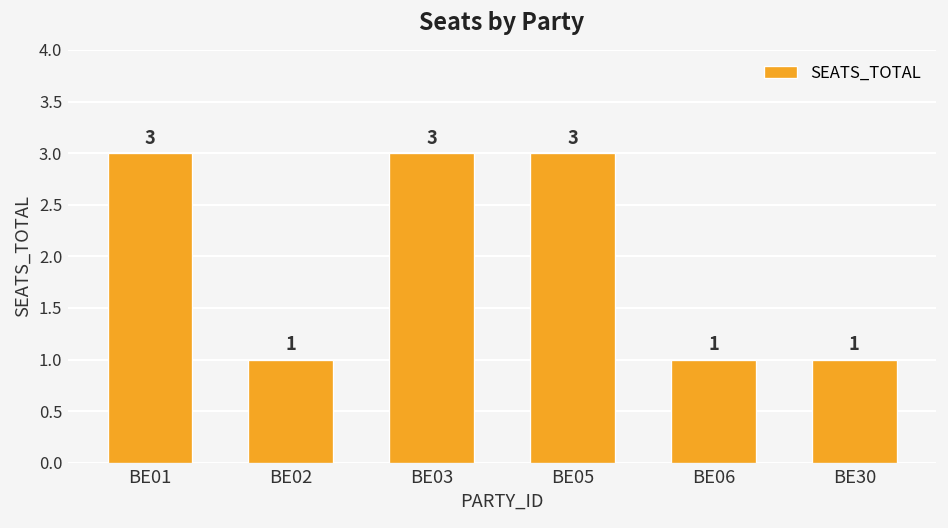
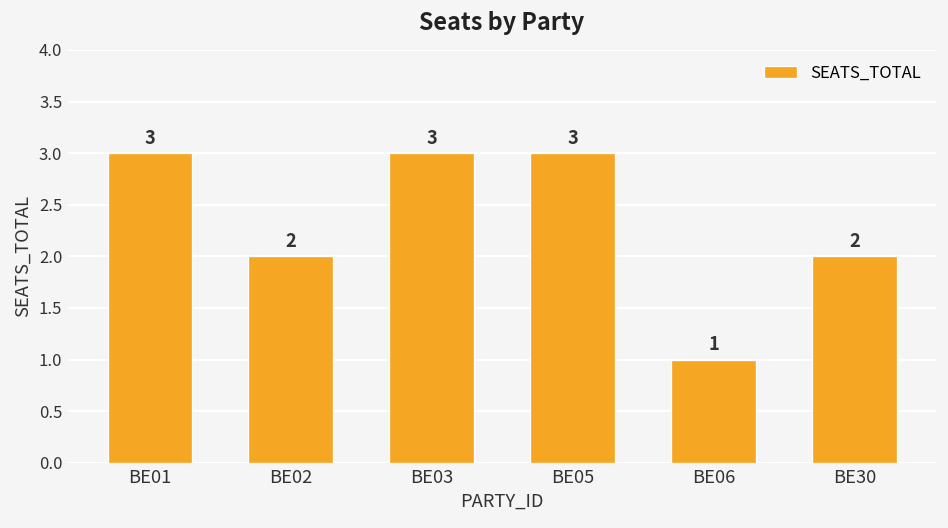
  {
    "BE01": 3,
-   "BE02": 1,
+   "BE02": 2,
    "BE03": 3,
    "BE05": 3,
    "BE06": 1,
-   "BE30": 1
+   "BE30": 2
  }
